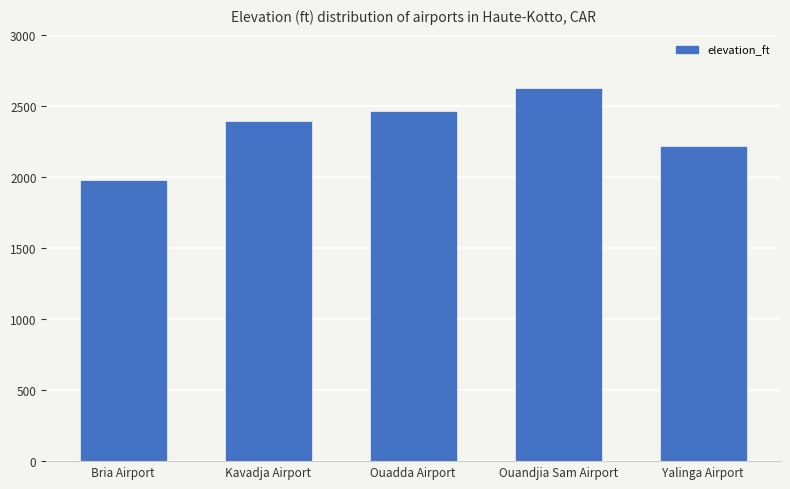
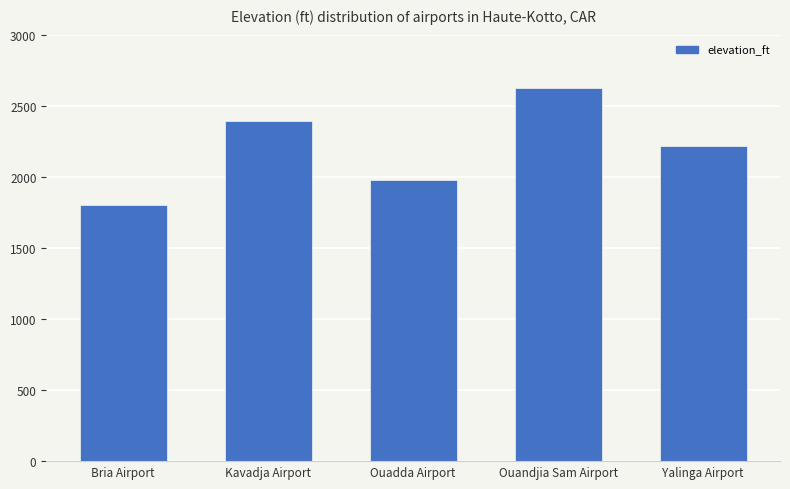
  {
-   "Bria Airport": 1980,
+   "Bria Airport": 1800,
    "Kavadja Airport": 2400,
-   "Ouadda Airport": 2460,
+   "Ouadda Airport": 1980,
    "Ouandjia Sam Airport": 2630,
    "Yalinga Airport": 2220
  }
